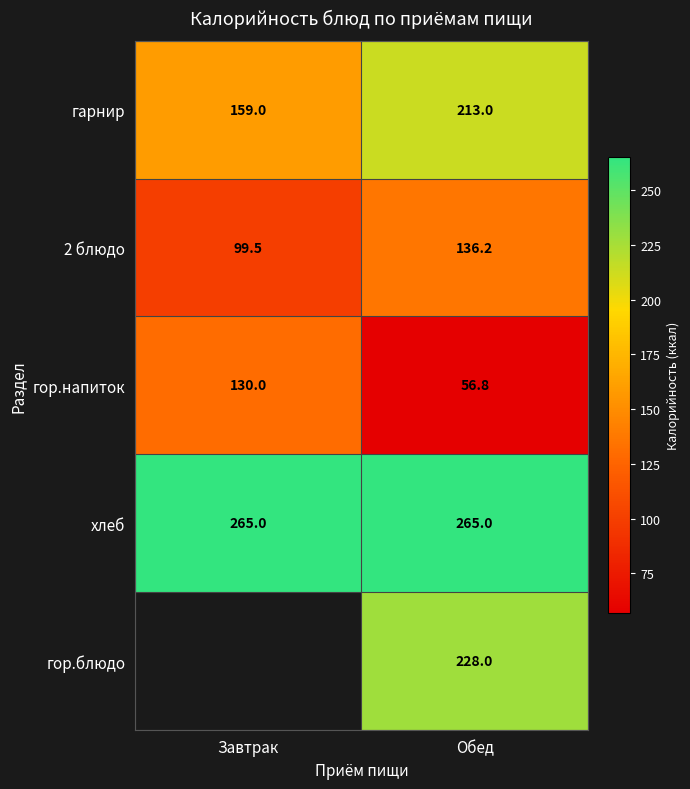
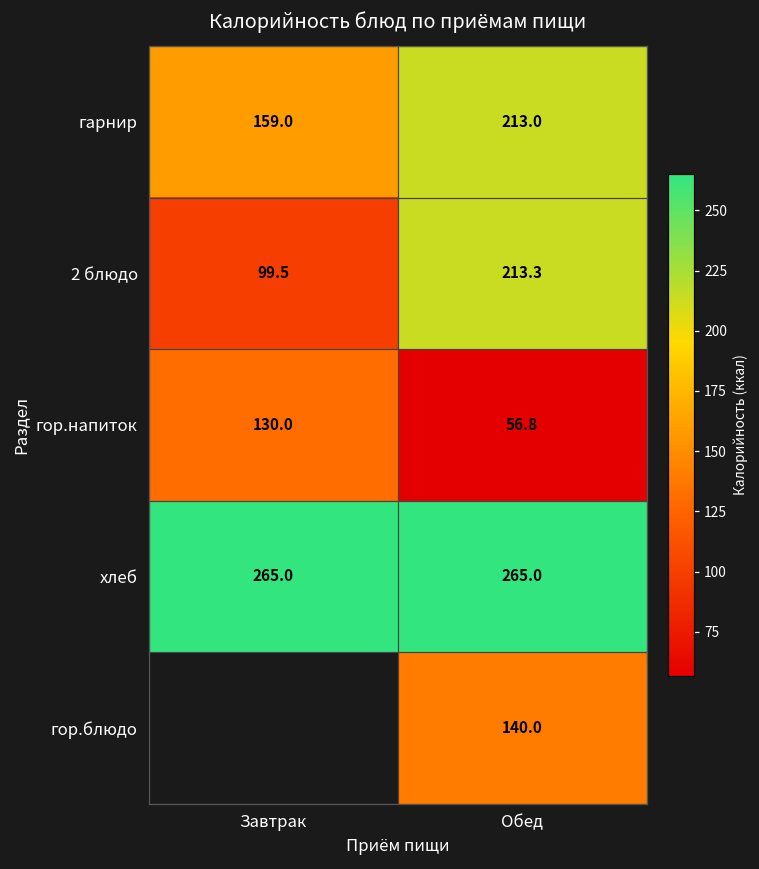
  {
    "гарнир": {
      "Завтрак": 159.0,
      "Обед": 213.0
    },
    "2 блюдо": {
      "Завтрак": 99.5,
-     "Обед": 136.2
+     "Обед": 213.3
    },
    "гор.напиток": {
      "Завтрак": 130.0,
      "Обед": 56.8
    },
    "хлеб": {
      "Завтрак": 265.0,
      "Обед": 265.0
    },
    "гор.блюдо": {
-     "Обед": 228.0
+     "Обед": 140.0
    }
  }
